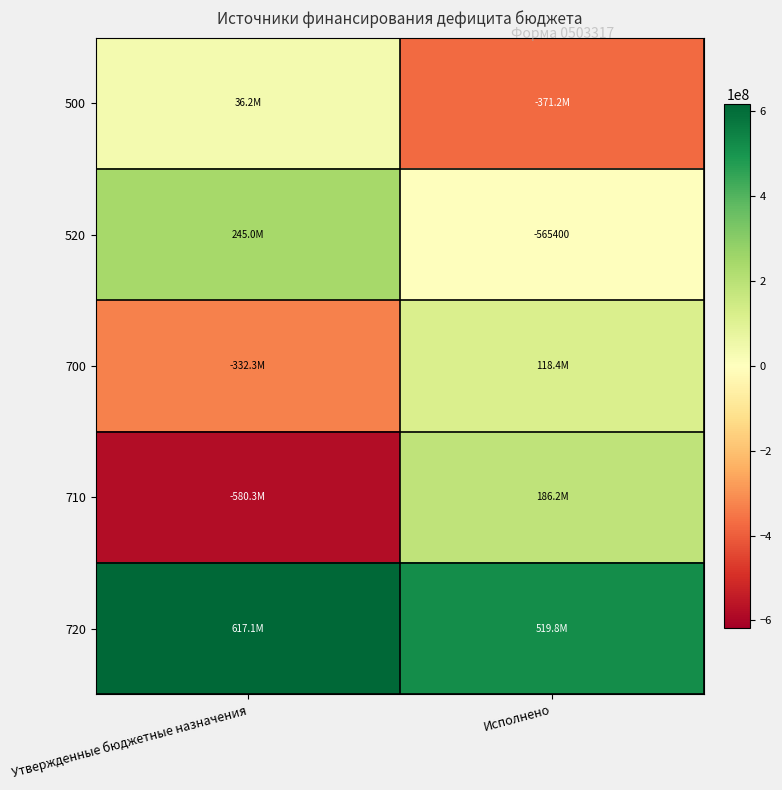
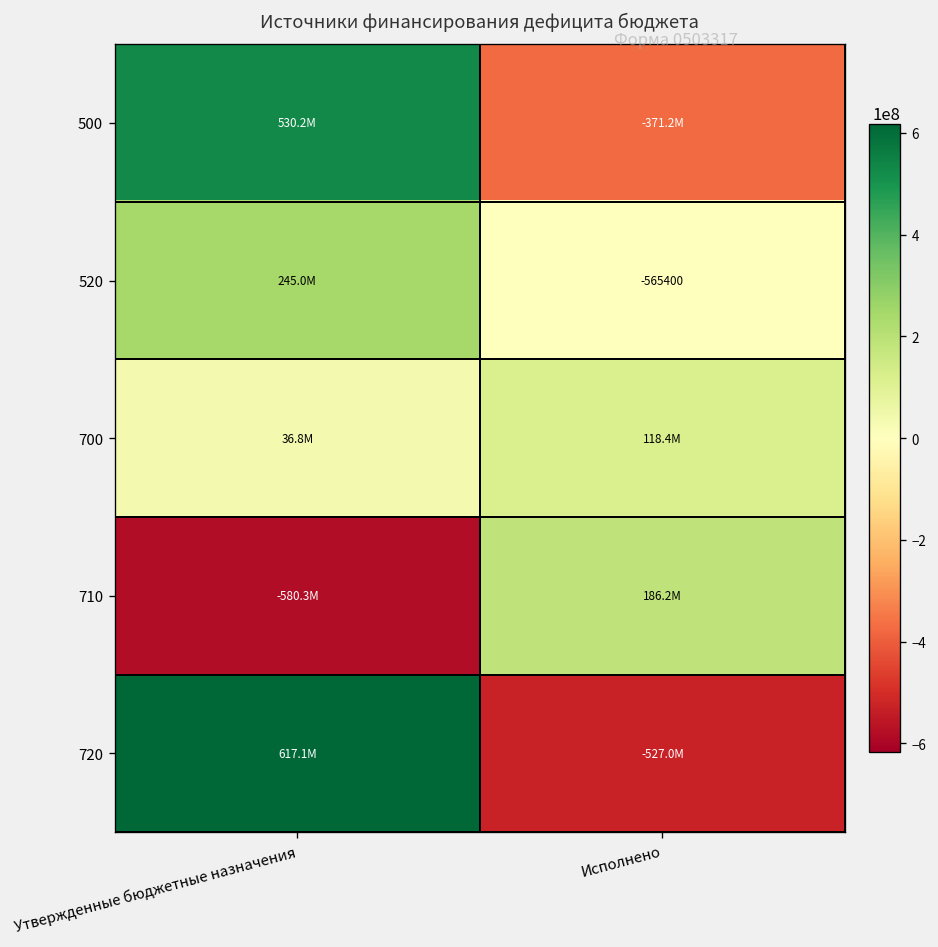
  {
    "500": {
-     "Утвержденные бюджетные назначения": "36.2M",
+     "Утвержденные бюджетные назначения": "530.2M",
      "Исполнено": "-371.2M"
    },
    "520": {
      "Утвержденные бюджетные назначения": "245.0M",
      "Исполнено": "-565400"
    },
    "700": {
-     "Утвержденные бюджетные назначения": "-332.3M",
+     "Утвержденные бюджетные назначения": "36.8M",
      "Исполнено": "118.4M"
    },
    "710": {
      "Утвержденные бюджетные назначения": "-580.3M",
      "Исполнено": "186.2M"
    },
    "720": {
      "Утвержденные бюджетные назначения": "617.1M",
-     "Исполнено": "519.8M"
+     "Исполнено": "-527.0M"
    }
  }
